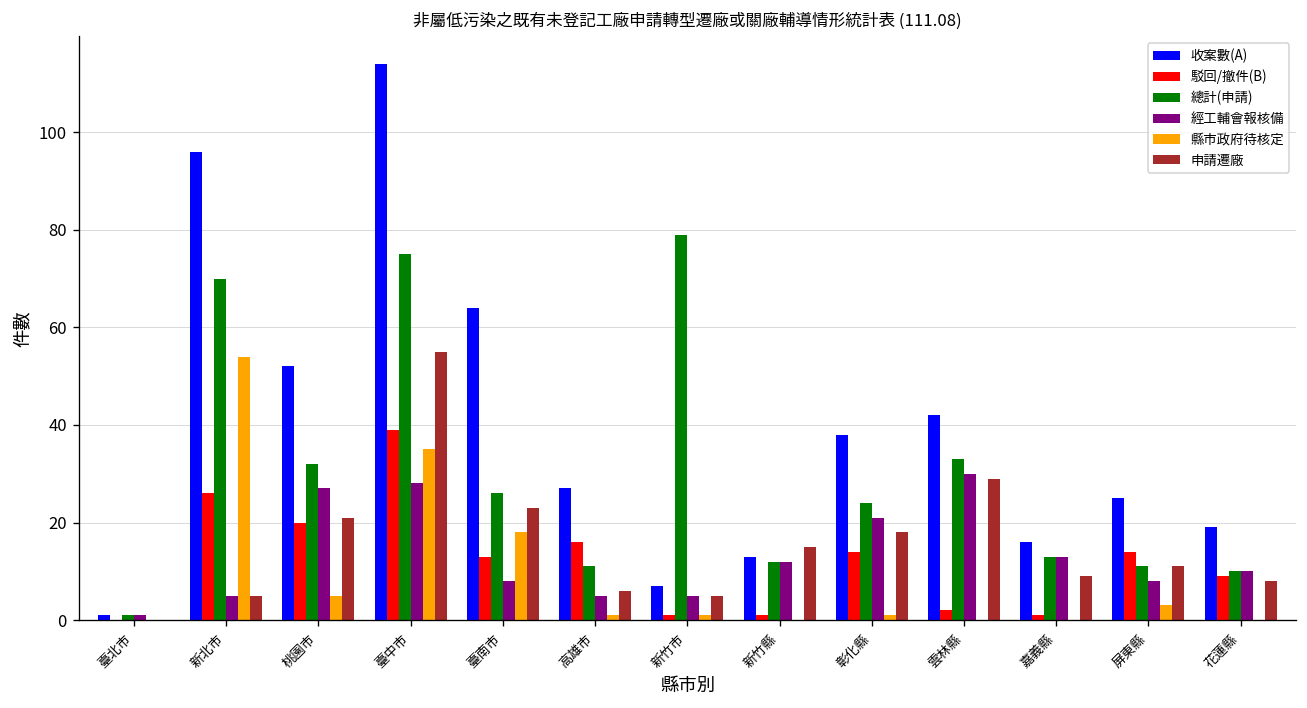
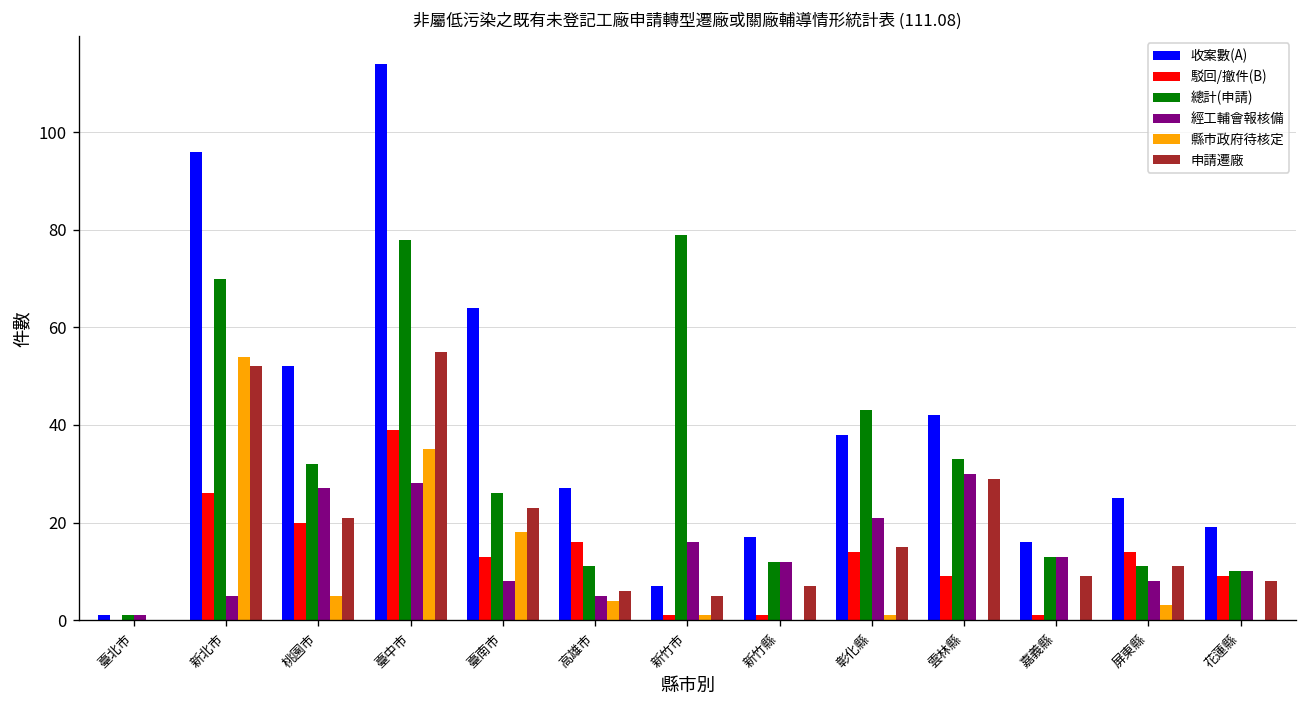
  {
    "收案數(A)": {
      "臺北市": 1,
      "新北市": 96,
      "桃園市": 52,
      "臺中市": 114,
      "臺南市": 64,
      "高雄市": 27,
      "新竹市": 7,
-     "新竹縣": 13,
+     "新竹縣": 17,
      "彰化縣": 38,
      "雲林縣": 42,
      "嘉義縣": 16,
      "屏東縣": 25,
      "花蓮縣": 19
    },
    "駁回/撤件(B)": {
      "臺北市": 0,
      "新北市": 26,
      "桃園市": 20,
      "臺中市": 39,
      "臺南市": 13,
      "高雄市": 16,
      "新竹市": 1,
      "新竹縣": 1,
      "彰化縣": 14,
-     "雲林縣": 2,
+     "雲林縣": 9,
      "嘉義縣": 1,
      "屏東縣": 14,
      "花蓮縣": 9
    },
    "總計(申請)": {
      "臺北市": 1,
      "新北市": 70,
      "桃園市": 32,
-     "臺中市": 75,
+     "臺中市": 78,
      "臺南市": 26,
      "高雄市": 11,
      "新竹市": 79,
      "新竹縣": 12,
-     "彰化縣": 24,
+     "彰化縣": 43,
      "雲林縣": 33,
      "嘉義縣": 13,
      "屏東縣": 11,
      "花蓮縣": 10
    },
    "經工輔會報核備": {
      "臺北市": 1,
      "新北市": 5,
      "桃園市": 27,
      "臺中市": 28,
      "臺南市": 8,
      "高雄市": 5,
-     "新竹市": 5,
+     "新竹市": 16,
      "新竹縣": 12,
      "彰化縣": 21,
      "雲林縣": 30,
      "嘉義縣": 13,
      "屏東縣": 8,
      "花蓮縣": 10
    },
    "縣市政府待核定": {
      "臺北市": 0,
      "新北市": 54,
      "桃園市": 5,
      "臺中市": 35,
      "臺南市": 18,
-     "高雄市": 1,
+     "高雄市": 4,
      "新竹市": 1,
      "新竹縣": 0,
      "彰化縣": 1,
      "雲林縣": 0,
      "嘉義縣": 0,
      "屏東縣": 3,
      "花蓮縣": 0
    },
    "申請遷廠": {
      "臺北市": 0,
-     "新北市": 5,
+     "新北市": 52,
      "桃園市": 21,
      "臺中市": 55,
      "臺南市": 23,
      "高雄市": 6,
      "新竹市": 5,
-     "新竹縣": 15,
-     "彰化縣": 18,
+     "新竹縣": 7,
+     "彰化縣": 15,
      "雲林縣": 29,
      "嘉義縣": 9,
      "屏東縣": 11,
      "花蓮縣": 8
    }
  }
